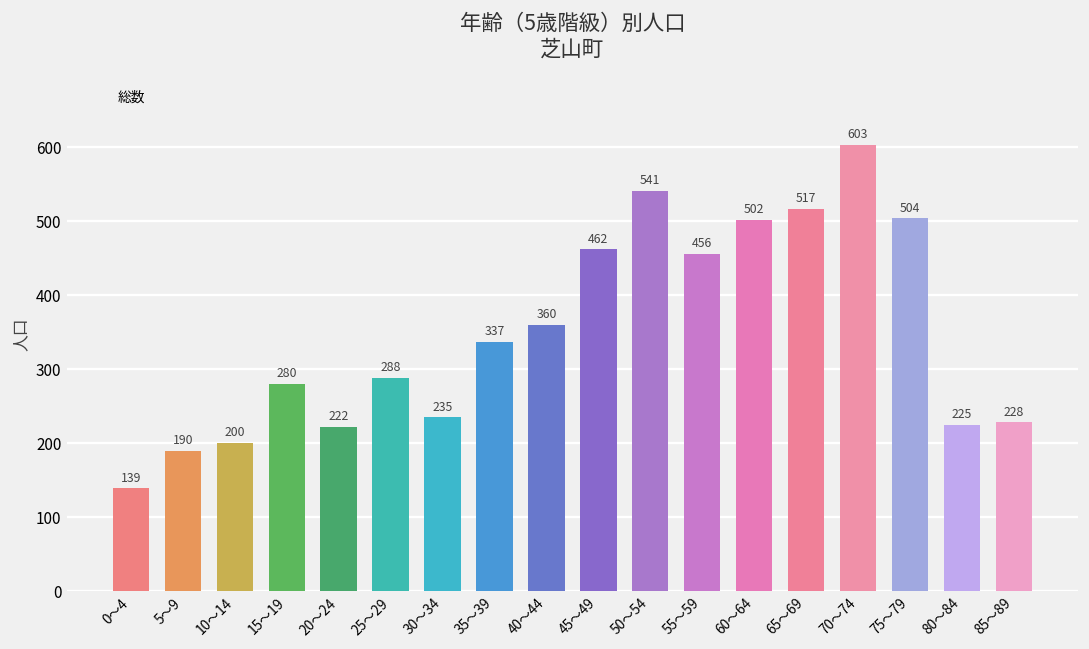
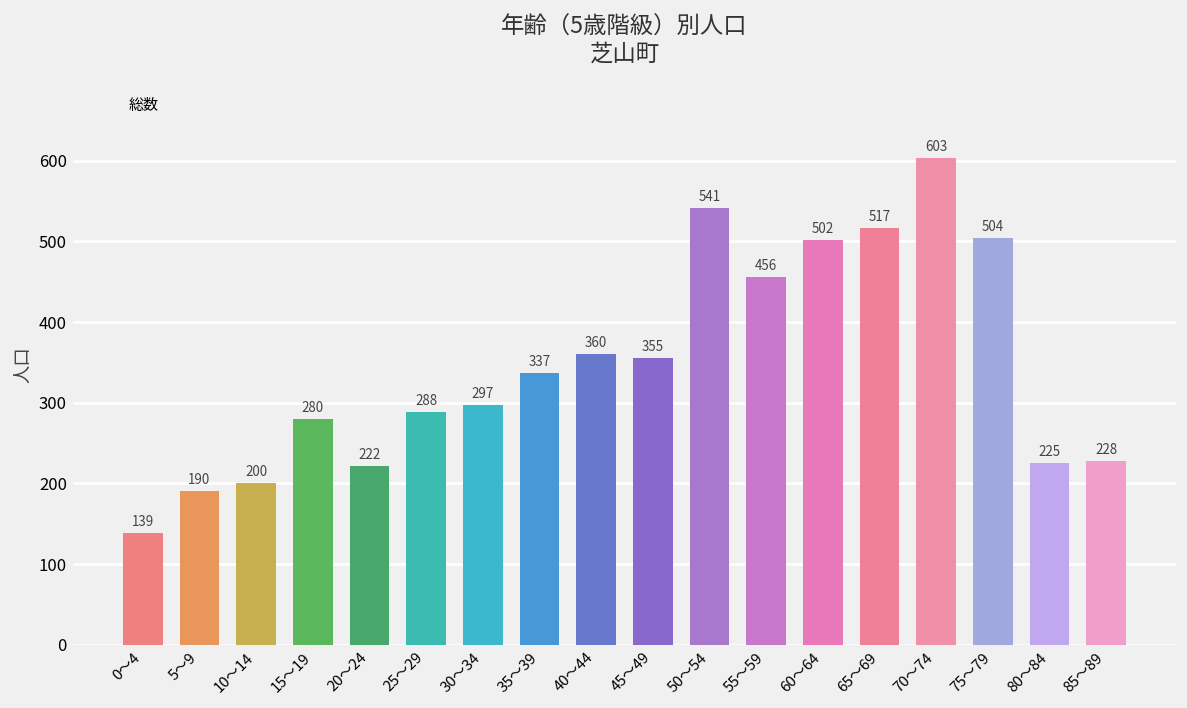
  {
    "0～4": 139,
    "5～9": 190,
    "10～14": 200,
    "15～19": 280,
    "20～24": 222,
    "25～29": 288,
-   "30～34": 235,
+   "30～34": 297,
    "35～39": 337,
    "40～44": 360,
-   "45～49": 462,
+   "45～49": 355,
    "50～54": 541,
    "55～59": 456,
    "60～64": 502,
    "65～69": 517,
    "70～74": 603,
    "75～79": 504,
    "80～84": 225,
    "85～89": 228
  }
